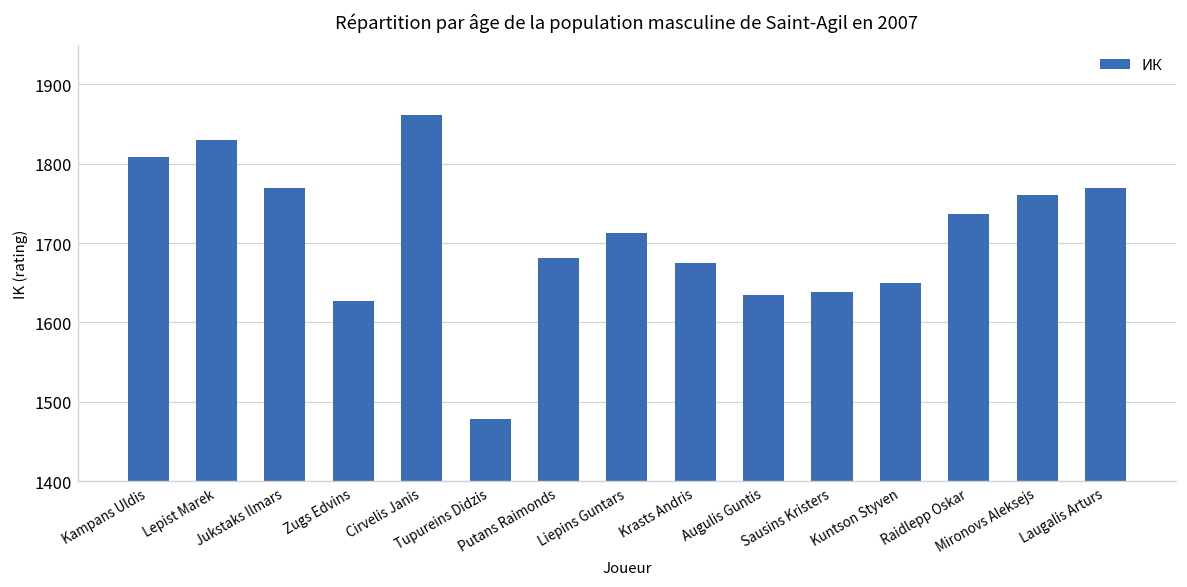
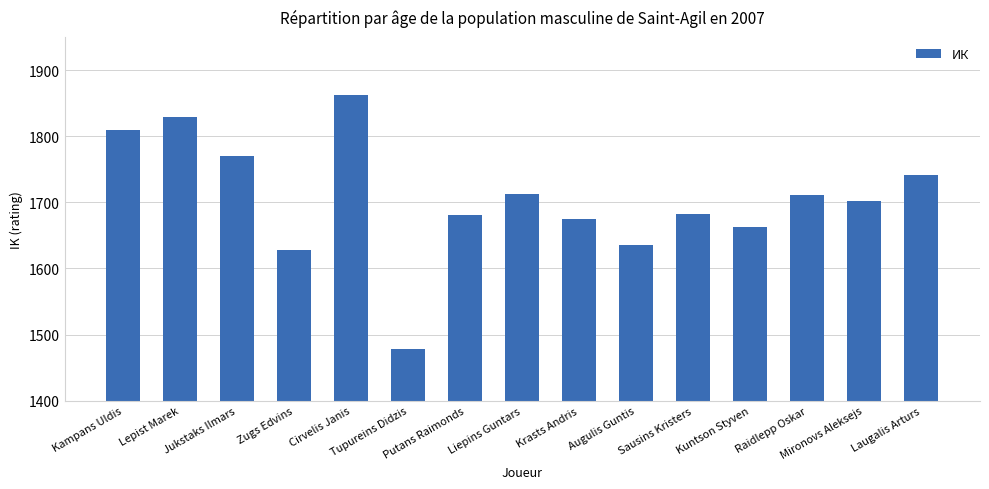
  {
    "Kampans Uldis": 1810,
    "Lepist Marek": 1830,
    "Jukstaks Ilmars": 1770,
    "Zugs Edvins": 1630,
    "Cirvelis Janis": 1860,
    "Tupureins Didzis": 1480,
    "Putans Raimonds": 1680,
    "Liepins Guntars": 1710,
    "Krasts Andris": 1680,
    "Augulis Guntis": 1640,
-   "Sausins Kristers": 1640,
-   "Kuntson Styven": 1650,
-   "Raidlepp Oskar": 1740,
-   "Mironovs Aleksejs": 1760,
-   "Laugalis Arturs": 1770
+   "Sausins Kristers": 1680,
+   "Kuntson Styven": 1660,
+   "Raidlepp Oskar": 1710,
+   "Mironovs Aleksejs": 1700,
+   "Laugalis Arturs": 1740
  }
